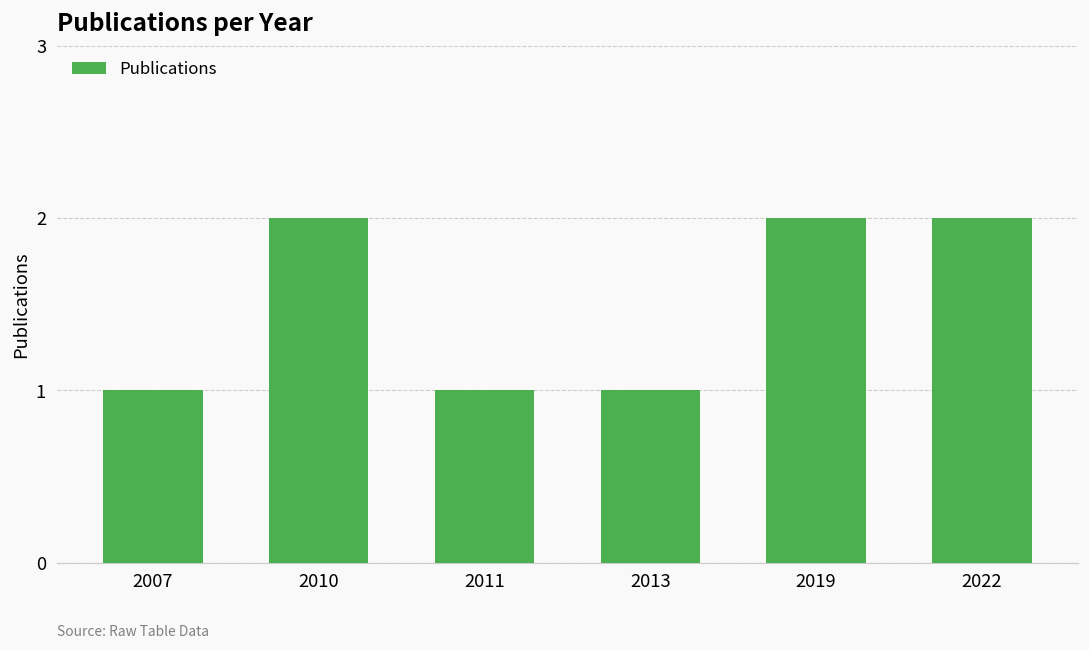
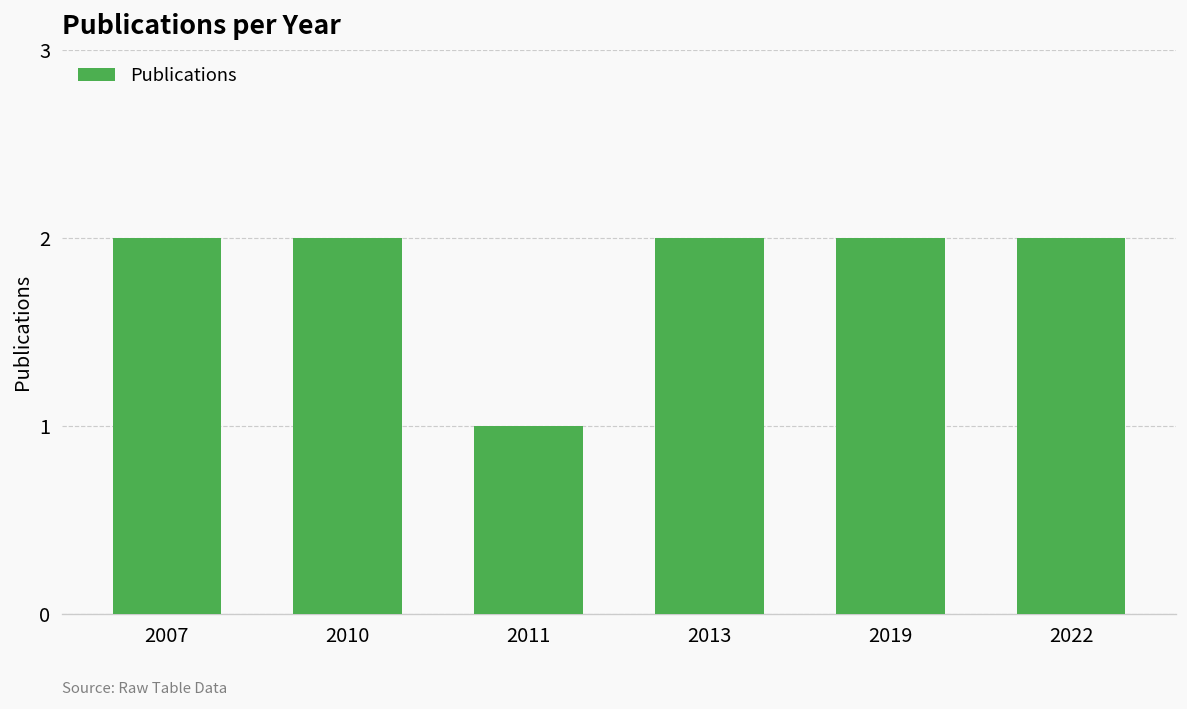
  {
-   "2007": 1,
+   "2007": 2,
    "2010": 2,
    "2011": 1,
-   "2013": 1,
+   "2013": 2,
    "2019": 2,
    "2022": 2
  }
